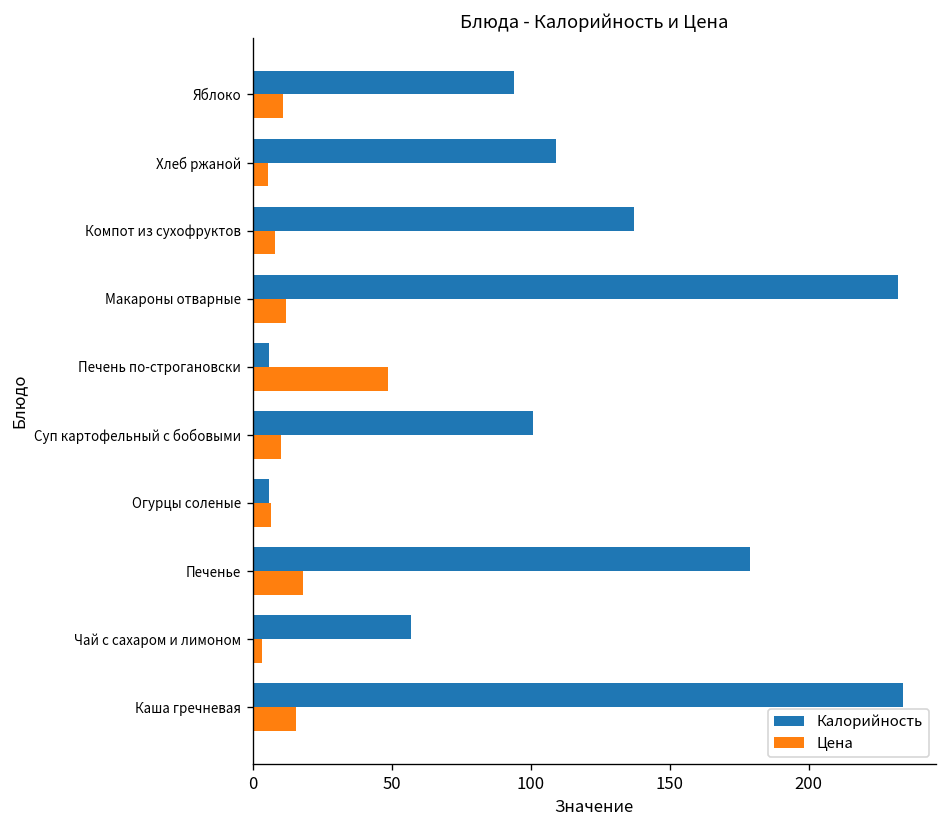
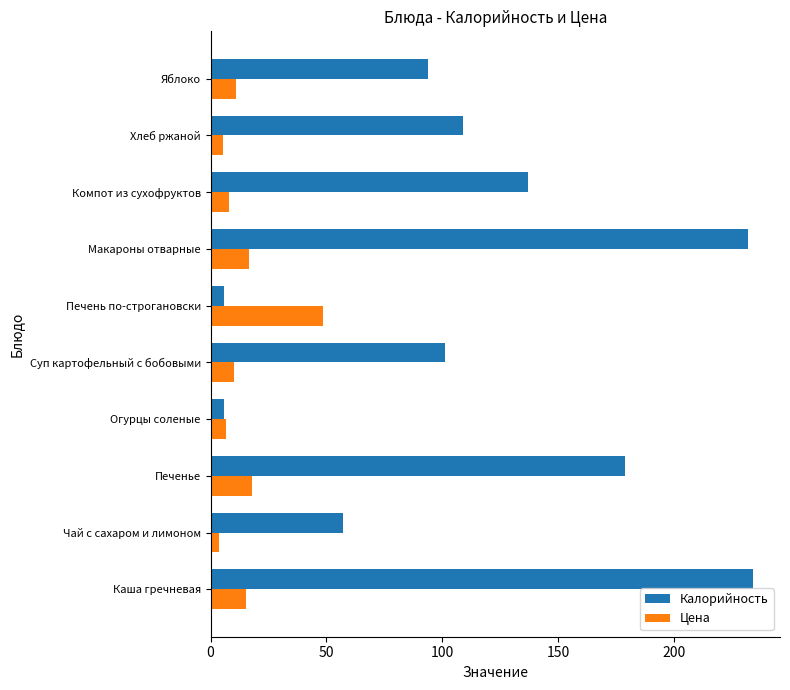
  {
    "Калорийность": {
      "Яблоко": 94,
      "Хлеб ржаной": 109,
      "Компот из сухофруктов": 137,
      "Макароны отварные": 232,
      "Печень по-строгановски": 6,
      "Суп картофельный с бобовыми": 101,
      "Огурцы соленые": 6,
      "Печенье": 179,
      "Чай с сахаром и лимоном": 57,
      "Каша гречневая": 234
    },
    "Цена": {
      "Яблоко": 11,
      "Хлеб ржаной": 5,
      "Компот из сухофруктов": 8,
-     "Макароны отварные": 12,
+     "Макароны отварные": 17,
      "Печень по-строгановски": 49,
      "Суп картофельный с бобовыми": 10,
      "Огурцы соленые": 6,
      "Печенье": 18,
      "Чай с сахаром и лимоном": 3,
      "Каша гречневая": 16
    }
  }
